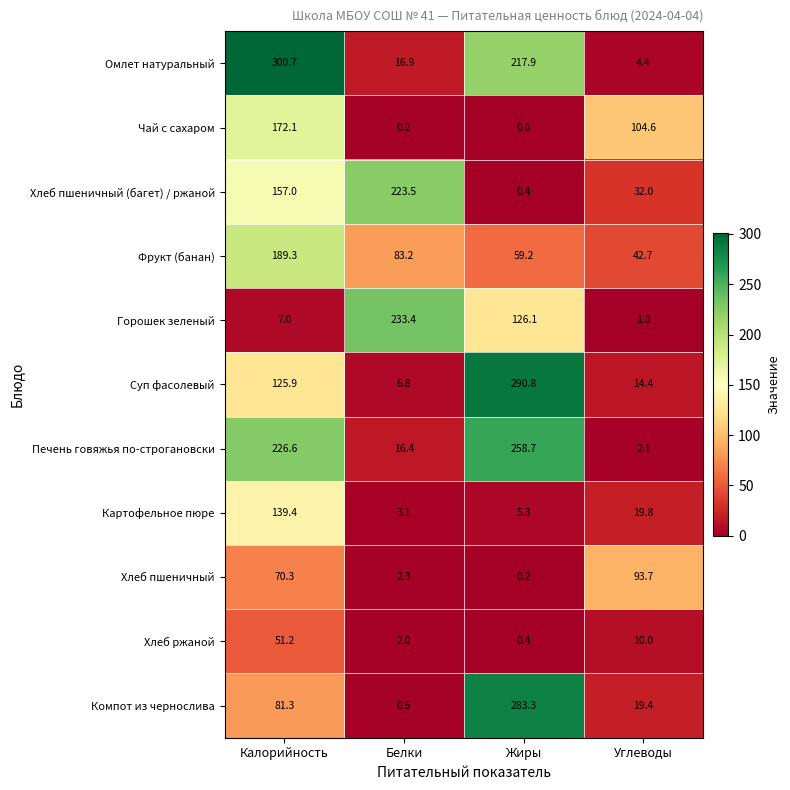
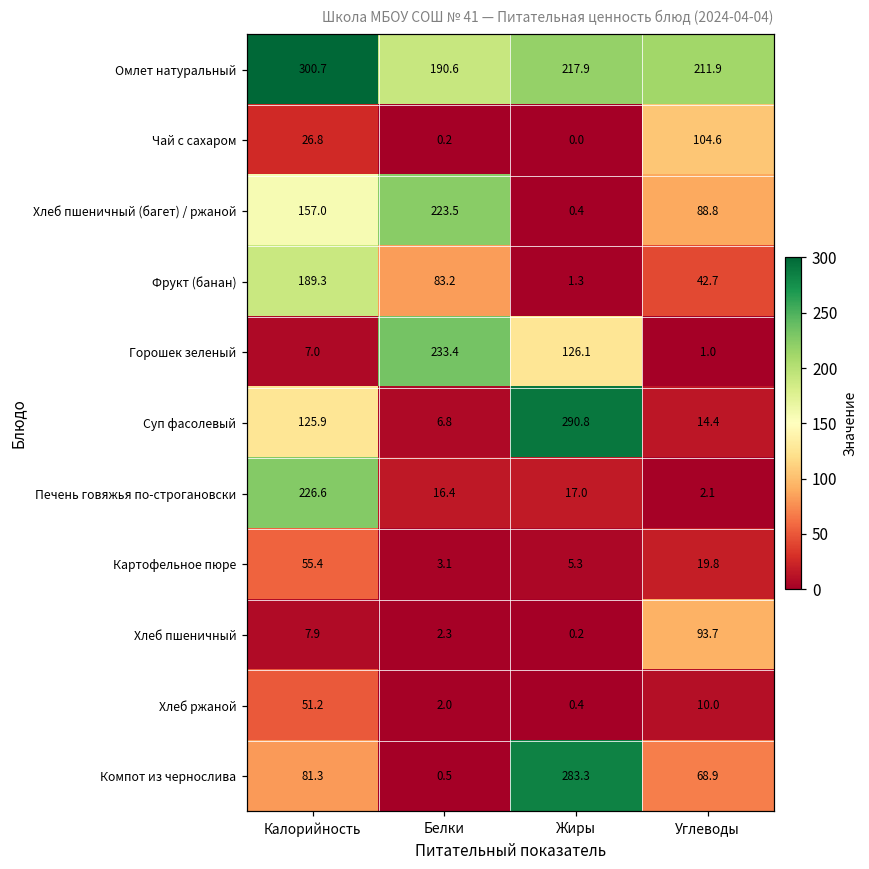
  {
    "Омлет натуральный": {
      "Калорийность": 300.7,
-     "Белки": 16.9,
+     "Белки": 190.6,
      "Жиры": 217.9,
-     "Углеводы": 4.4
+     "Углеводы": 211.9
    },
    "Чай с сахаром": {
-     "Калорийность": 172.1,
+     "Калорийность": 26.8,
      "Белки": 0.2,
      "Жиры": 0.0,
      "Углеводы": 104.6
    },
    "Хлеб пшеничный (багет) / ржаной": {
      "Калорийность": 157.0,
      "Белки": 223.5,
      "Жиры": 0.4,
-     "Углеводы": 32.0
+     "Углеводы": 88.8
    },
    "Фрукт (банан)": {
      "Калорийность": 189.3,
      "Белки": 83.2,
-     "Жиры": 59.2,
+     "Жиры": 1.3,
      "Углеводы": 42.7
    },
    "Горошек зеленый": {
      "Калорийность": 7.0,
      "Белки": 233.4,
      "Жиры": 126.1,
      "Углеводы": 1.0
    },
    "Суп фасолевый": {
      "Калорийность": 125.9,
      "Белки": 6.8,
      "Жиры": 290.8,
      "Углеводы": 14.4
    },
    "Печень говяжья по-строгановски": {
      "Калорийность": 226.6,
      "Белки": 16.4,
-     "Жиры": 258.7,
+     "Жиры": 17.0,
      "Углеводы": 2.1
    },
    "Картофельное пюре": {
-     "Калорийность": 139.4,
+     "Калорийность": 55.4,
      "Белки": 3.1,
      "Жиры": 5.3,
      "Углеводы": 19.8
    },
    "Хлеб пшеничный": {
-     "Калорийность": 70.3,
+     "Калорийность": 7.9,
      "Белки": 2.3,
      "Жиры": 0.2,
      "Углеводы": 93.7
    },
    "Хлеб ржаной": {
      "Калорийность": 51.2,
      "Белки": 2.0,
      "Жиры": 0.4,
      "Углеводы": 10.0
    },
    "Компот из чернослива": {
      "Калорийность": 81.3,
      "Белки": 0.5,
      "Жиры": 283.3,
-     "Углеводы": 19.4
+     "Углеводы": 68.9
    }
  }
